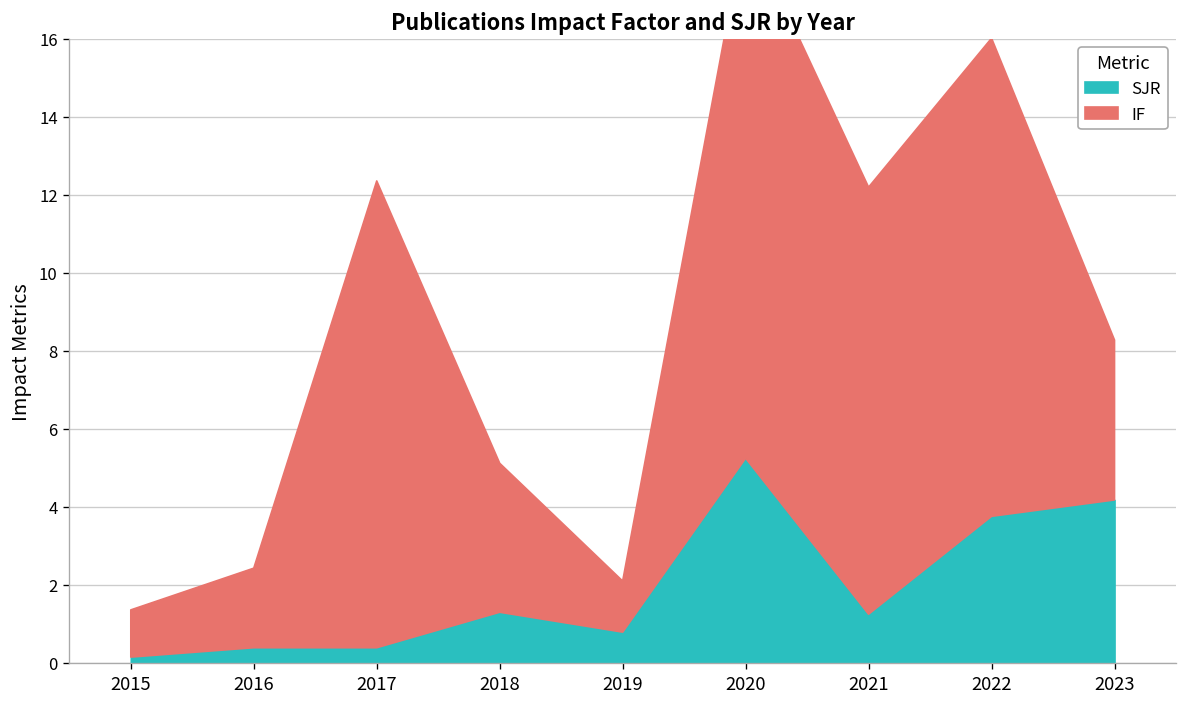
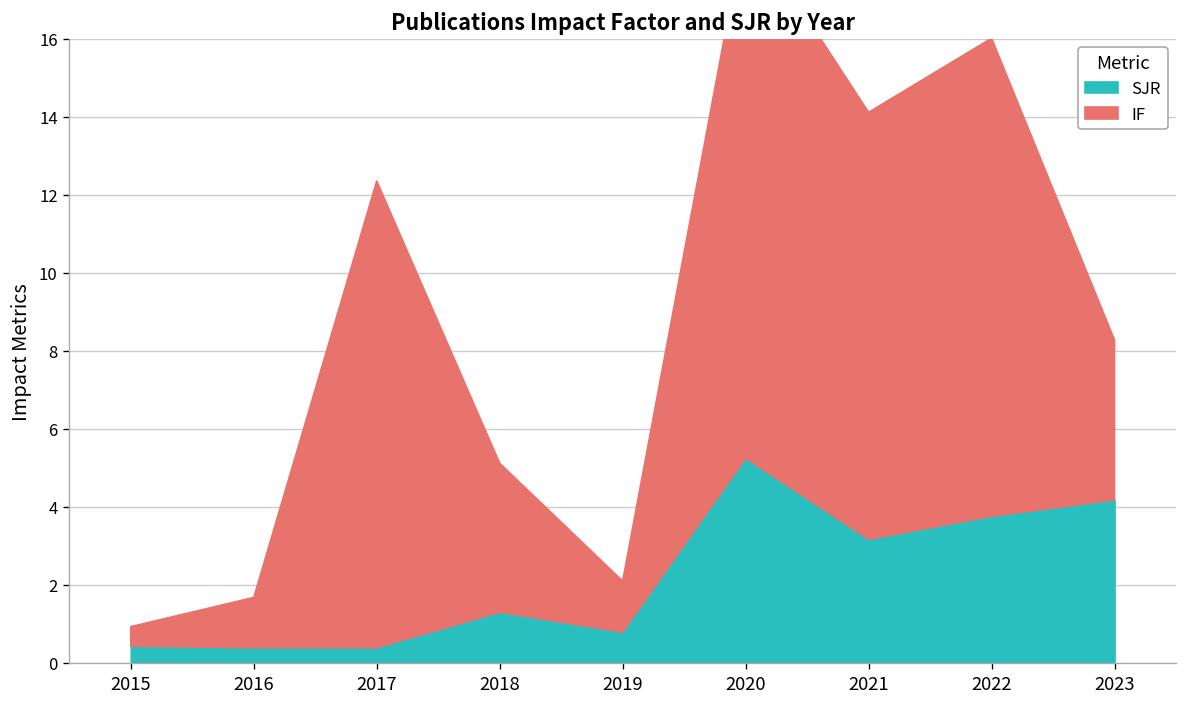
  {
    "SJR": {
-     "2015": 0.2,
-     "2021": 1.3
+     "2015": 0.4,
+     "2021": 3.2
    },
    "IF": {
-     "2015": 1.2,
-     "2016": 2.0,
+     "2015": 0.5,
+     "2016": 1.3,
      "2017": 12.0,
      "2018": 3.8,
      "2019": 1.3,
      "2021": 11.0,
      "2022": 12.3,
      "2023": 4.1
    }
  }
